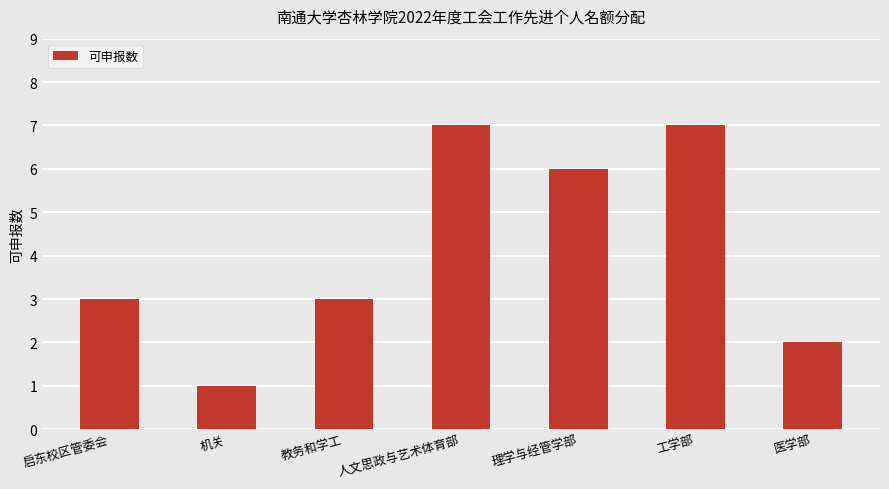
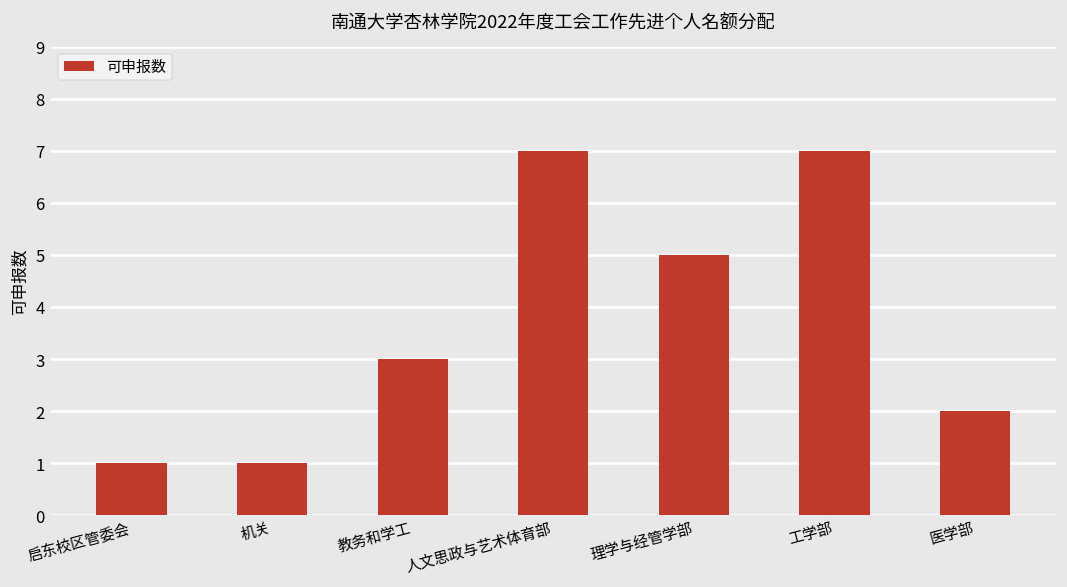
  {
-   "启东校区管委会": 3,
+   "启东校区管委会": 1,
    "机关": 1,
    "教务和学工": 3,
    "人文思政与艺术体育部": 7,
-   "理学与经管学部": 6,
+   "理学与经管学部": 5,
    "工学部": 7,
    "医学部": 2
  }
